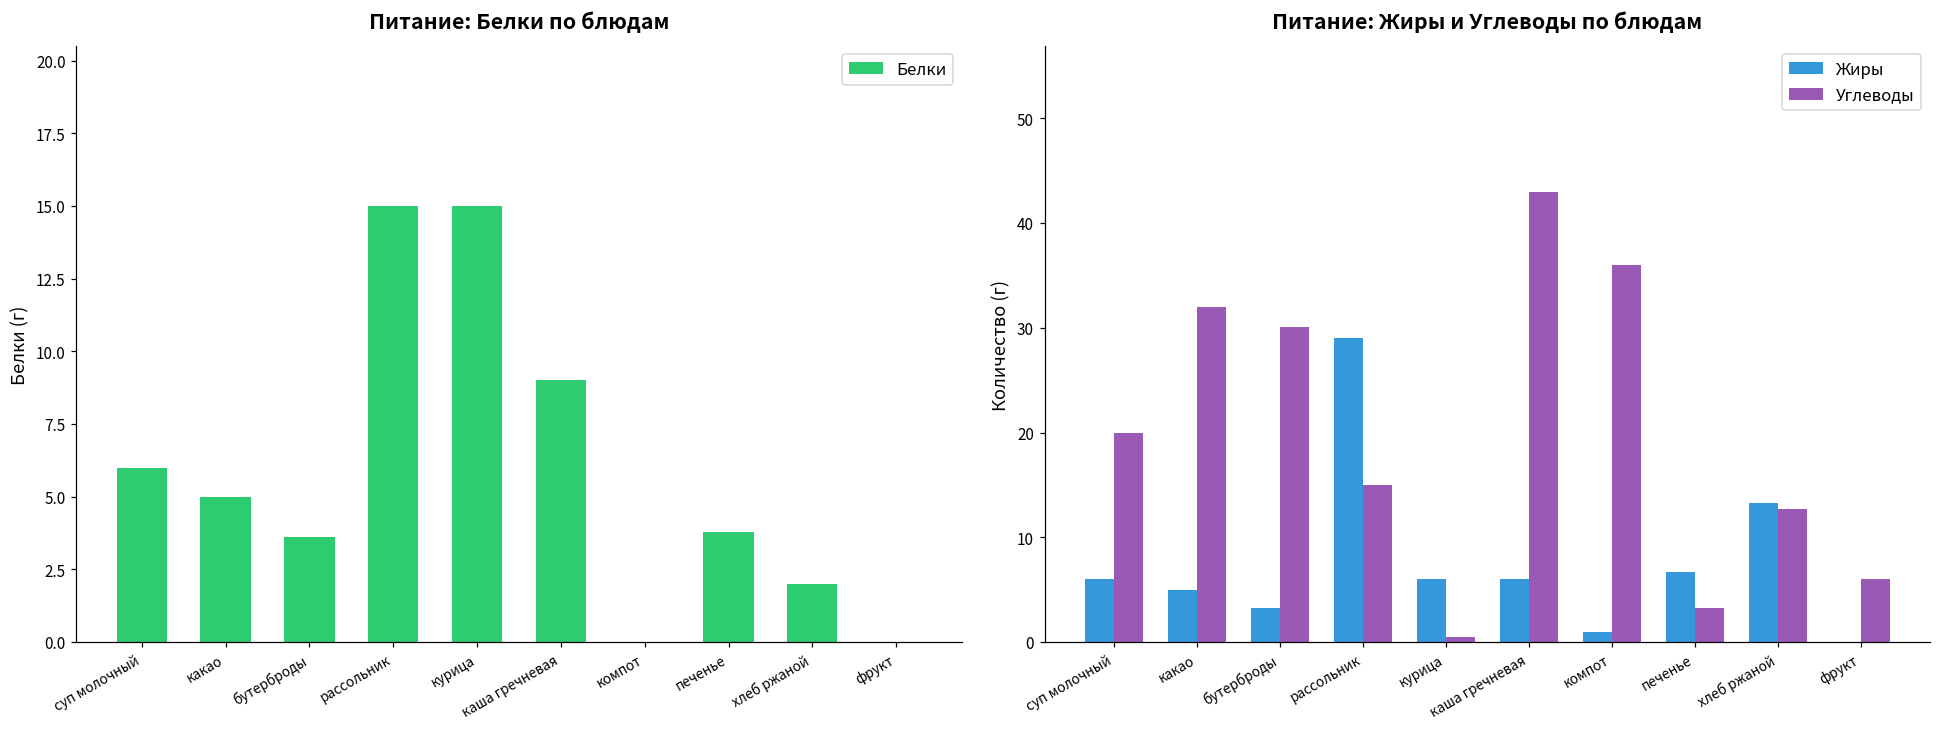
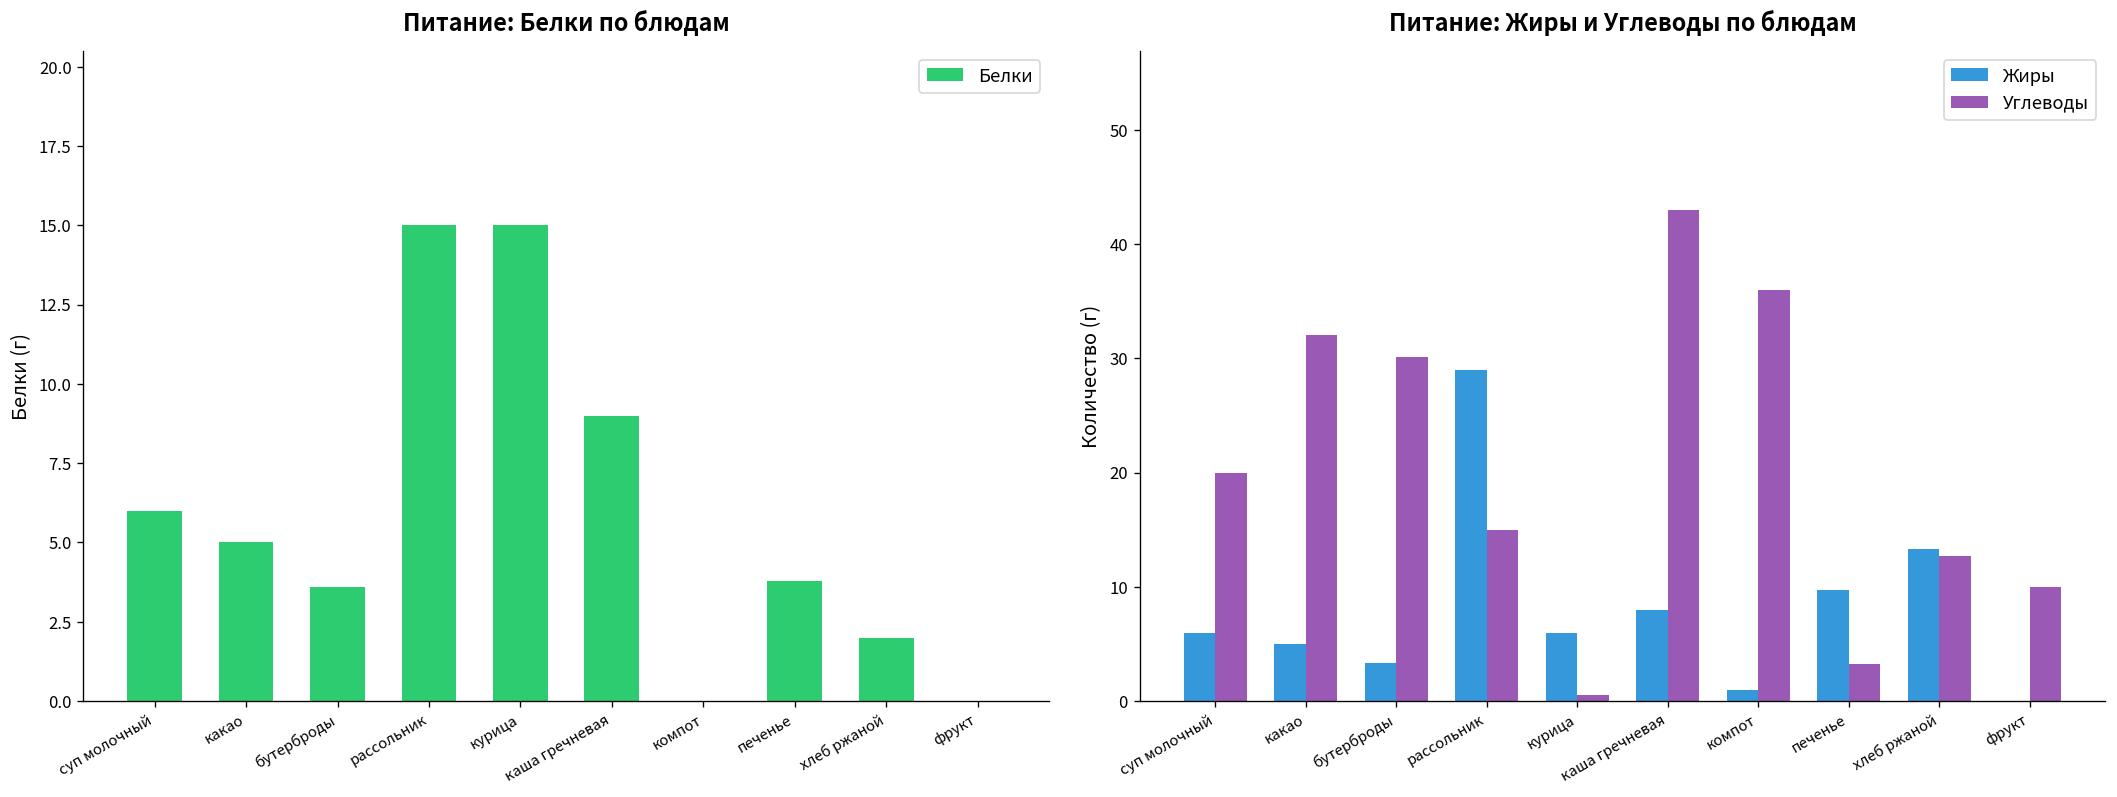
  {
    "Питание: Белки по блюдам": {
      "суп молочный": 6.0,
      "какао": 5.0,
      "бутерброды": 3.6,
      "рассольник": 15.0,
      "курица": 15.0,
      "каша гречневая": 9.0,
      "компот": 0.0,
      "печенье": 3.8,
      "хлеб ржаной": 2.0,
      "фрукт": 0.0
    },
    "Питание: Жиры и Углеводы по блюдам": {
      "Жиры": {
        "суп молочный": 6,
        "какао": 5,
        "бутерброды": 3,
        "рассольник": 29,
        "курица": 6,
-       "каша гречневая": 6,
+       "каша гречневая": 8,
        "компот": 1,
-       "печенье": 7,
+       "печенье": 10,
        "хлеб ржаной": 13,
        "фрукт": 0
      },
      "Углеводы": {
        "суп молочный": 20,
        "какао": 32,
        "бутерброды": 30,
        "рассольник": 15,
        "курица": 1,
        "каша гречневая": 43,
        "компот": 36,
        "печенье": 3,
        "хлеб ржаной": 13,
-       "фрукт": 6
+       "фрукт": 10
      }
    }
  }
